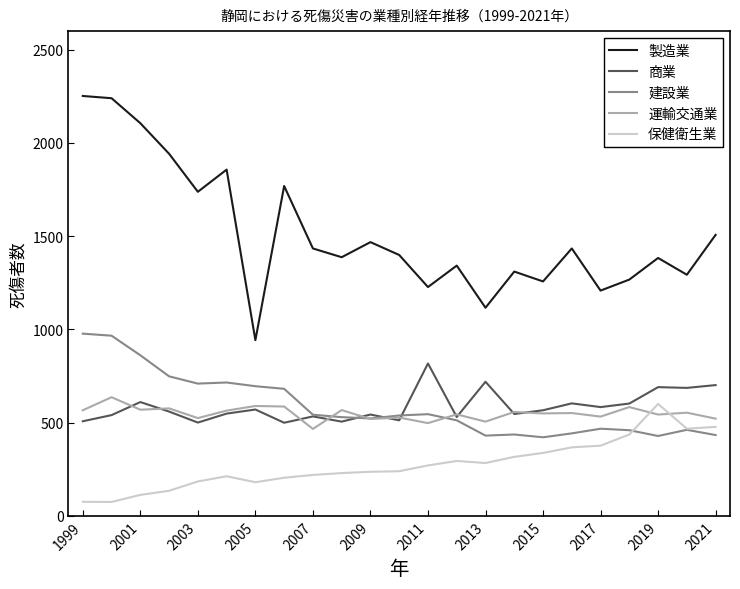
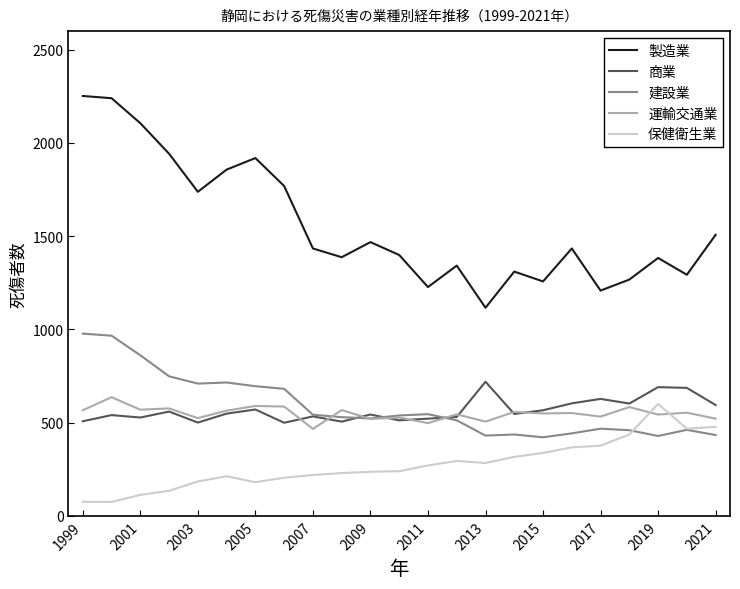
  {
    "製造業": {
      "1999": 2250,
      "2001": 2110,
      "2003": 1740,
-     "2005": 940,
+     "2005": 1920,
      "2007": 1430,
      "2009": 1470,
      "2011": 1230,
      "2013": 1120,
      "2015": 1260,
      "2017": 1210,
      "2019": 1380,
      "2021": 1510
    },
    "商業": {
      "1999": 510,
-     "2001": 610,
+     "2001": 530,
      "2003": 500,
      "2005": 570,
      "2009": 540,
-     "2011": 820,
+     "2011": 520,
      "2013": 720,
      "2015": 570,
-     "2017": 580,
+     "2017": 630,
      "2019": 690,
-     "2021": 700
+     "2021": 590
    }
  }
